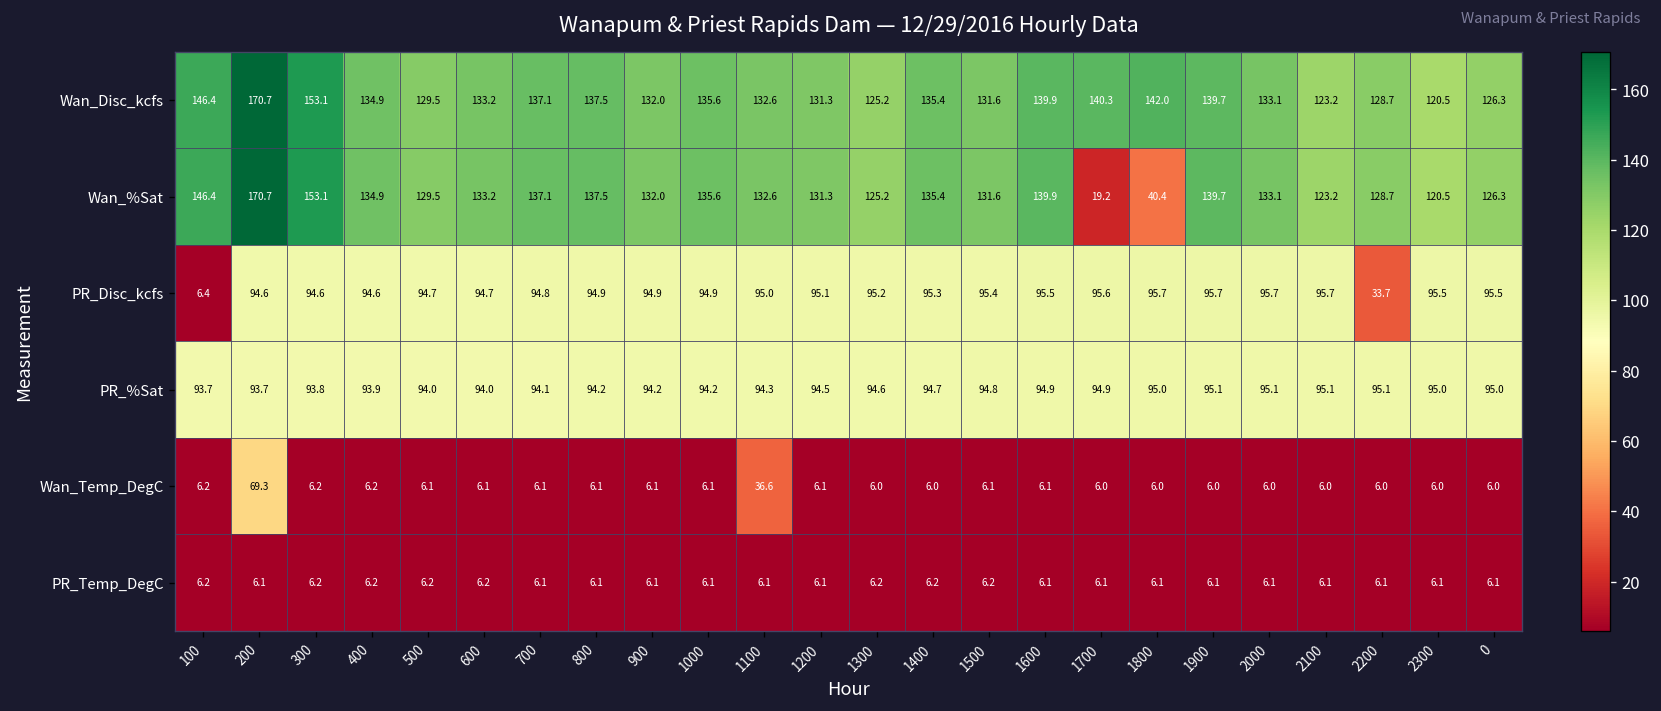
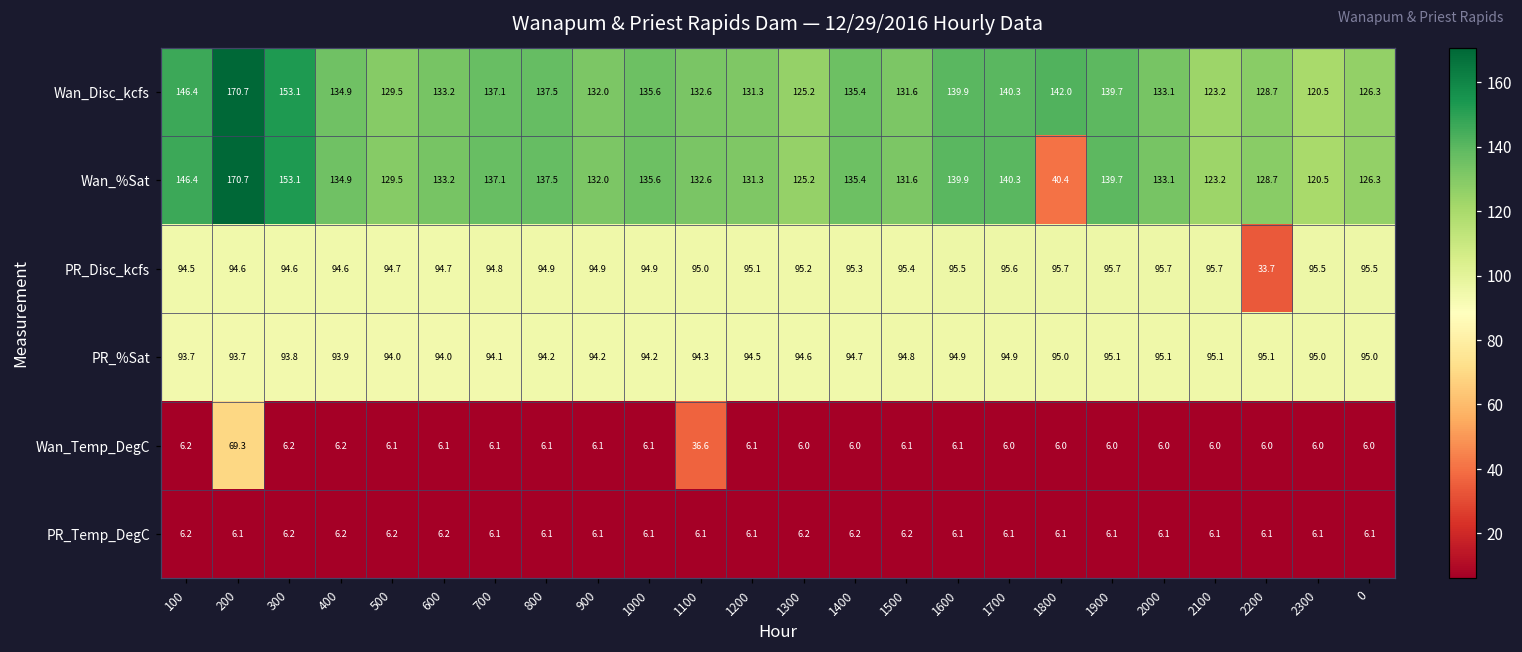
  {
    "Wan_Disc_kcfs": {
      "100": 146.4,
      "200": 170.7,
      "300": 153.1,
      "400": 134.9,
      "500": 129.5,
      "600": 133.2,
      "700": 137.1,
      "800": 137.5,
      "900": 132.0,
      "1000": 135.6,
      "1100": 132.6,
      "1200": 131.3,
      "1300": 125.2,
      "1400": 135.4,
      "1500": 131.6,
      "1600": 139.9,
      "1700": 140.3,
      "1800": 142.0,
      "1900": 139.7,
      "2000": 133.1,
      "2100": 123.2,
      "2200": 128.7,
      "2300": 120.5,
      "0": 126.3
    },
    "Wan_%Sat": {
      "100": 146.4,
      "200": 170.7,
      "300": 153.1,
      "400": 134.9,
      "500": 129.5,
      "600": 133.2,
      "700": 137.1,
      "800": 137.5,
      "900": 132.0,
      "1000": 135.6,
      "1100": 132.6,
      "1200": 131.3,
      "1300": 125.2,
      "1400": 135.4,
      "1500": 131.6,
      "1600": 139.9,
-     "1700": 19.2,
+     "1700": 140.3,
      "1800": 40.4,
      "1900": 139.7,
      "2000": 133.1,
      "2100": 123.2,
      "2200": 128.7,
      "2300": 120.5,
      "0": 126.3
    },
    "PR_Disc_kcfs": {
-     "100": 6.4,
+     "100": 94.5,
      "200": 94.6,
      "300": 94.6,
      "400": 94.6,
      "500": 94.7,
      "600": 94.7,
      "700": 94.8,
      "800": 94.9,
      "900": 94.9,
      "1000": 94.9,
      "1100": 95.0,
      "1200": 95.1,
      "1300": 95.2,
      "1400": 95.3,
      "1500": 95.4,
      "1600": 95.5,
      "1700": 95.6,
      "1800": 95.7,
      "1900": 95.7,
      "2000": 95.7,
      "2100": 95.7,
      "2200": 33.7,
      "2300": 95.5,
      "0": 95.5
    },
    "PR_%Sat": {
      "100": 93.7,
      "200": 93.7,
      "300": 93.8,
      "400": 93.9,
      "500": 94.0,
      "600": 94.0,
      "700": 94.1,
      "800": 94.2,
      "900": 94.2,
      "1000": 94.2,
      "1100": 94.3,
      "1200": 94.5,
      "1300": 94.6,
      "1400": 94.7,
      "1500": 94.8,
      "1600": 94.9,
      "1700": 94.9,
      "1800": 95.0,
      "1900": 95.1,
      "2000": 95.1,
      "2100": 95.1,
      "2200": 95.1,
      "2300": 95.0,
      "0": 95.0
    },
    "Wan_Temp_DegC": {
      "100": 6.2,
      "200": 69.3,
      "300": 6.2,
      "400": 6.2,
      "500": 6.1,
      "600": 6.1,
      "700": 6.1,
      "800": 6.1,
      "900": 6.1,
      "1000": 6.1,
      "1100": 36.6,
      "1200": 6.1,
      "1300": 6.0,
      "1400": 6.0,
      "1500": 6.1,
      "1600": 6.1,
      "1700": 6.0,
      "1800": 6.0,
      "1900": 6.0,
      "2000": 6.0,
      "2100": 6.0,
      "2200": 6.0,
      "2300": 6.0,
      "0": 6.0
    },
    "PR_Temp_DegC": {
      "100": 6.2,
      "200": 6.1,
      "300": 6.2,
      "400": 6.2,
      "500": 6.2,
      "600": 6.2,
      "700": 6.1,
      "800": 6.1,
      "900": 6.1,
      "1000": 6.1,
      "1100": 6.1,
      "1200": 6.1,
      "1300": 6.2,
      "1400": 6.2,
      "1500": 6.2,
      "1600": 6.1,
      "1700": 6.1,
      "1800": 6.1,
      "1900": 6.1,
      "2000": 6.1,
      "2100": 6.1,
      "2200": 6.1,
      "2300": 6.1,
      "0": 6.1
    }
  }
